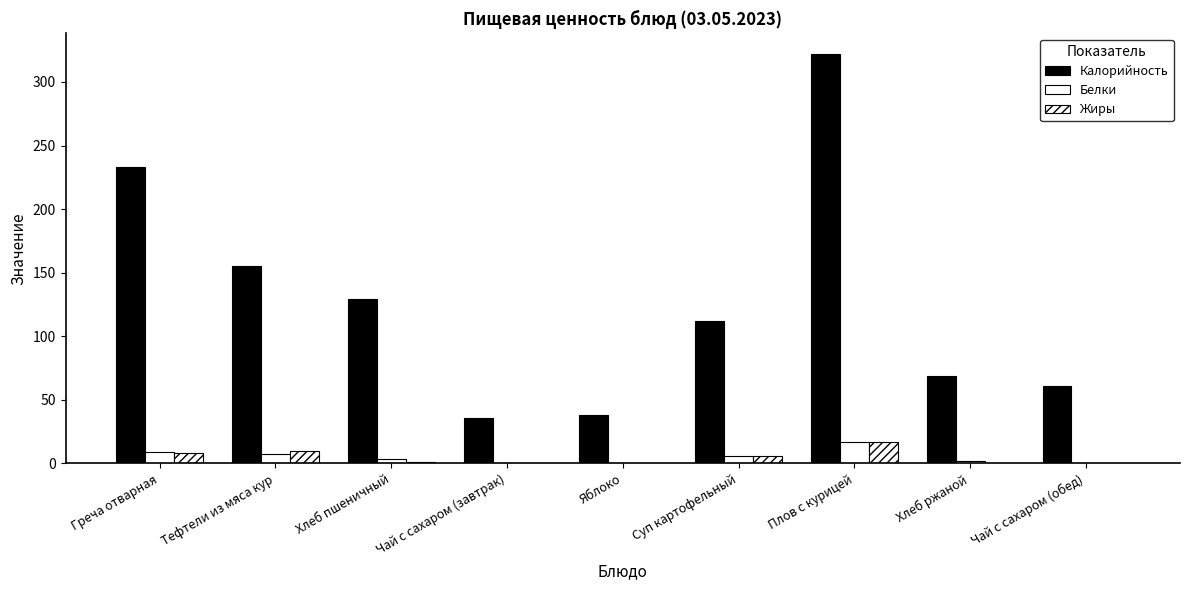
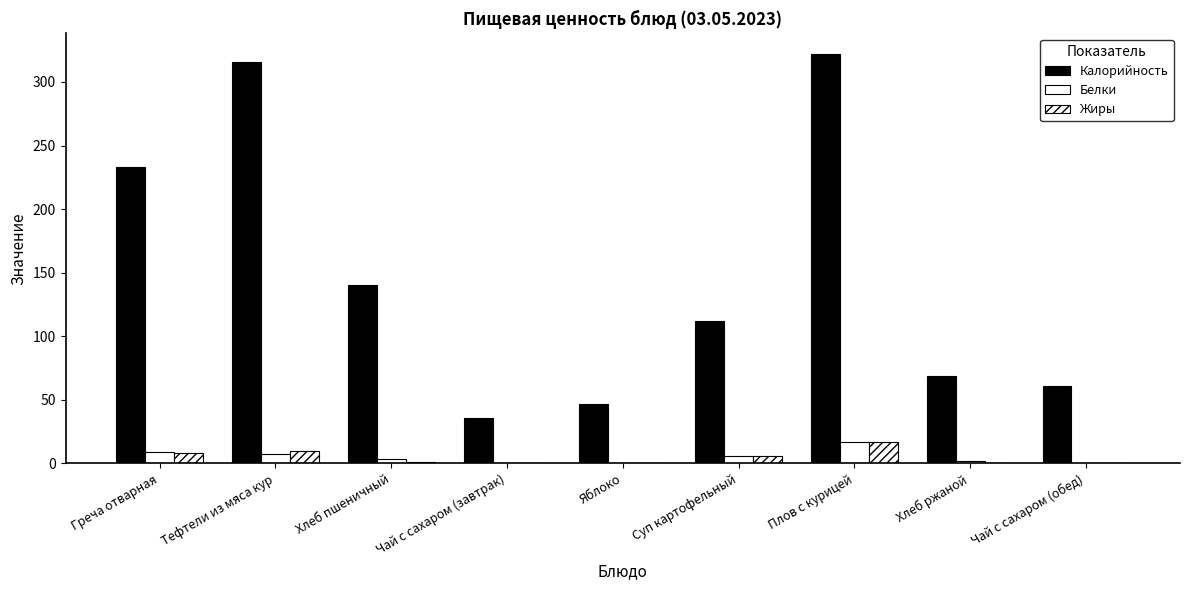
  {
    "Калорийность": {
      "Греча отварная": 233,
-     "Тефтели из мяса кур": 155,
-     "Хлеб пшеничный": 130,
+     "Тефтели из мяса кур": 316,
+     "Хлеб пшеничный": 141,
      "Чай с сахаром (завтрак)": 36,
-     "Яблоко": 38,
+     "Яблоко": 47,
      "Суп картофельный": 112,
      "Плов с курицей": 322,
      "Хлеб ржаной": 69,
      "Чай с сахаром (обед)": 61
    }
  }
